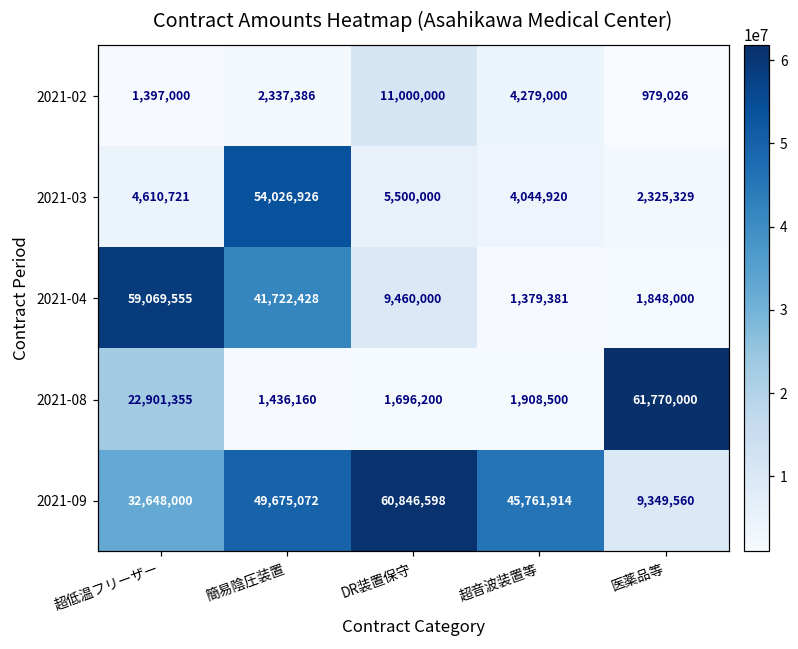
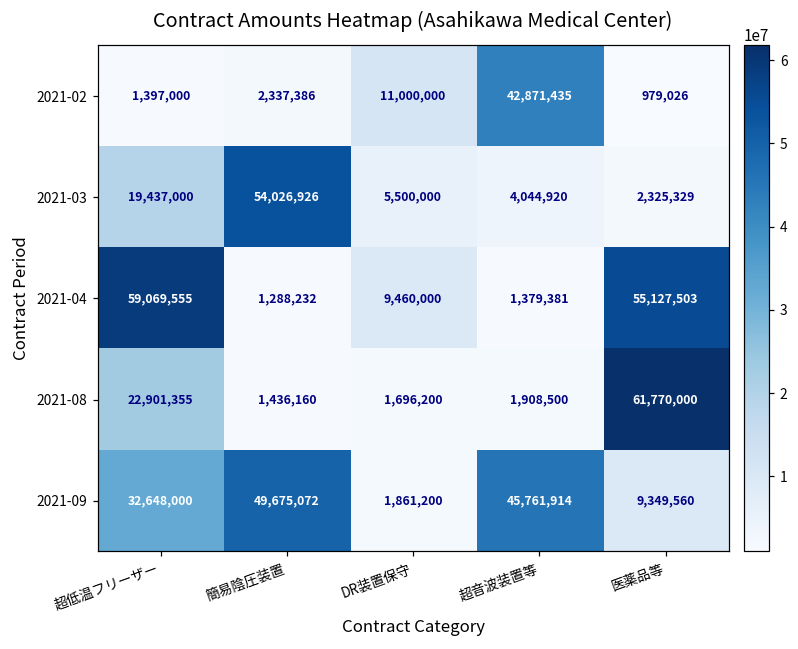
  {
    "2021-02": {
      "超低温フリーザー": "1,397,000",
      "簡易陰圧装置": "2,337,386",
      "DR装置保守": "11,000,000",
-     "超音波装置等": "4,279,000",
+     "超音波装置等": "42,871,435",
      "医薬品等": "979,026"
    },
    "2021-03": {
-     "超低温フリーザー": "4,610,721",
+     "超低温フリーザー": "19,437,000",
      "簡易陰圧装置": "54,026,926",
      "DR装置保守": "5,500,000",
      "超音波装置等": "4,044,920",
      "医薬品等": "2,325,329"
    },
    "2021-04": {
      "超低温フリーザー": "59,069,555",
-     "簡易陰圧装置": "41,722,428",
+     "簡易陰圧装置": "1,288,232",
      "DR装置保守": "9,460,000",
      "超音波装置等": "1,379,381",
-     "医薬品等": "1,848,000"
+     "医薬品等": "55,127,503"
    },
    "2021-08": {
      "超低温フリーザー": "22,901,355",
      "簡易陰圧装置": "1,436,160",
      "DR装置保守": "1,696,200",
      "超音波装置等": "1,908,500",
      "医薬品等": "61,770,000"
    },
    "2021-09": {
      "超低温フリーザー": "32,648,000",
      "簡易陰圧装置": "49,675,072",
-     "DR装置保守": "60,846,598",
+     "DR装置保守": "1,861,200",
      "超音波装置等": "45,761,914",
      "医薬品等": "9,349,560"
    }
  }
